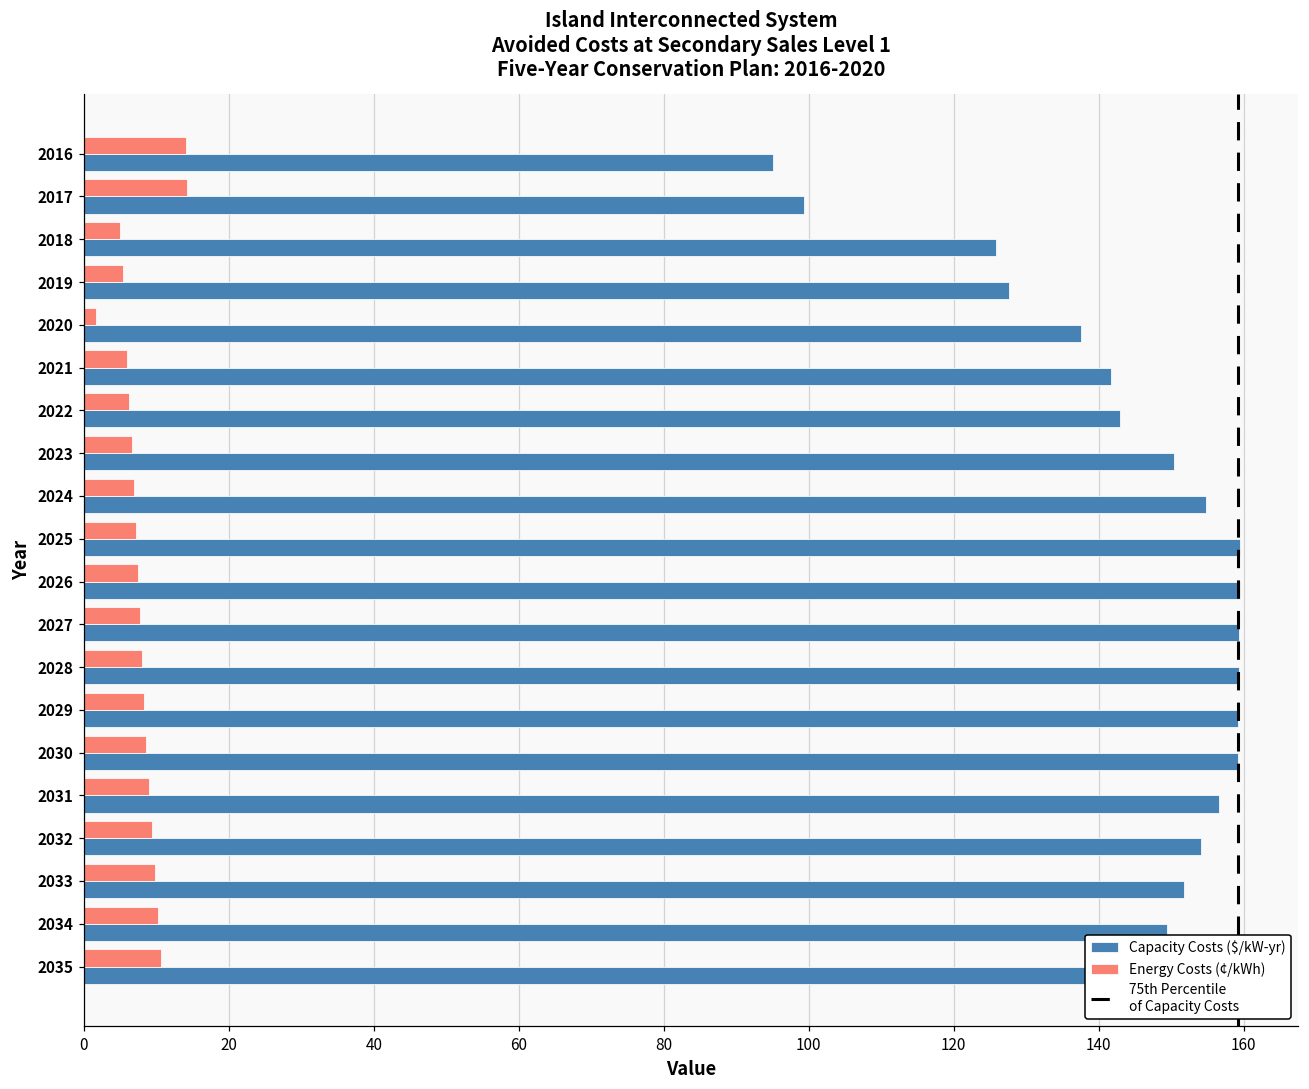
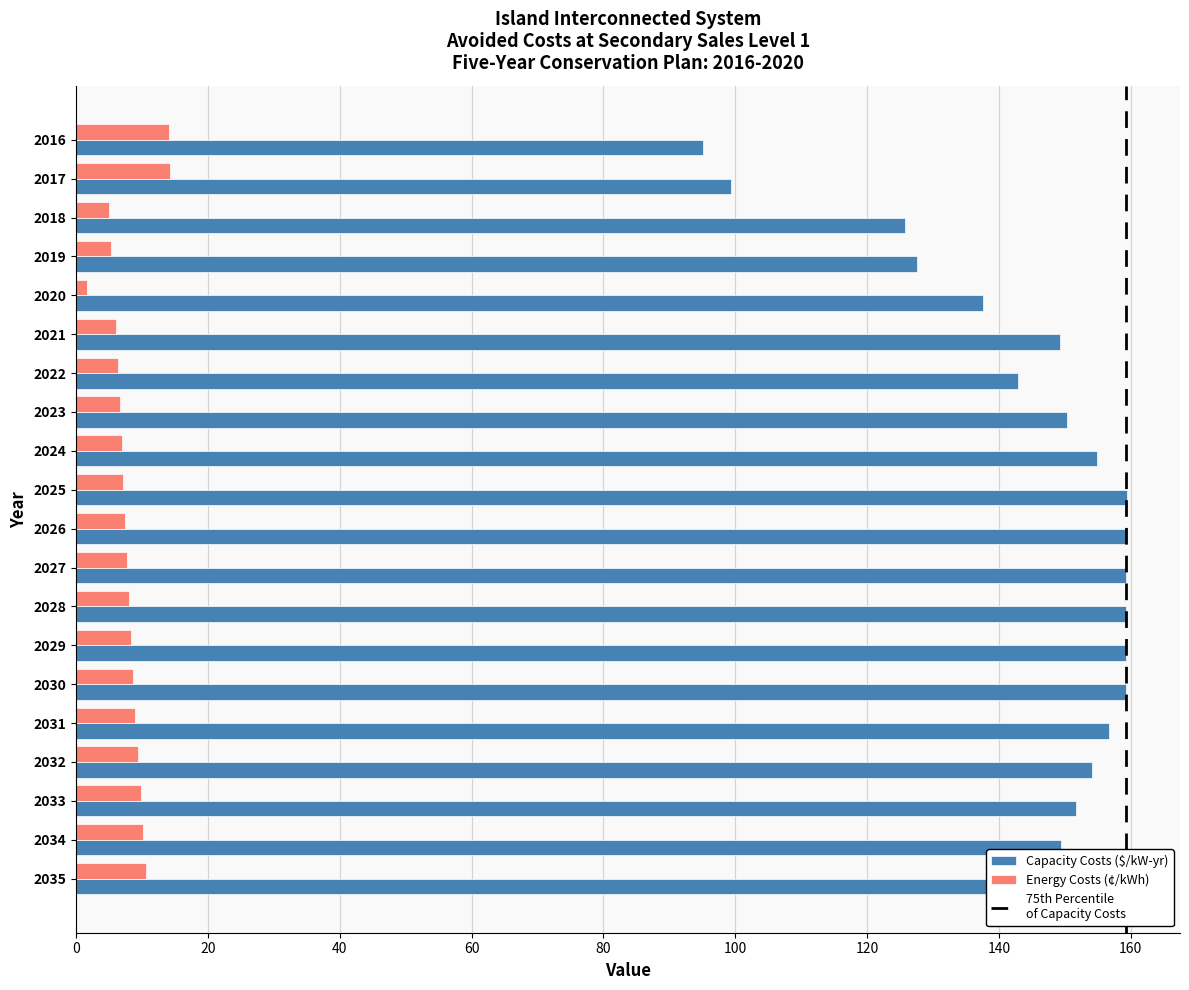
  {
    "Capacity Costs ($/kW-yr)": {
      "2016": 95,
      "2017": 99,
      "2018": 126,
      "2019": 128,
      "2020": 138,
-     "2021": 142,
+     "2021": 149,
      "2022": 143,
      "2023": 150,
      "2024": 155,
      "2025": 160,
      "2026": 159,
      "2027": 159,
      "2028": 159,
      "2029": 159,
      "2030": 159,
      "2031": 157,
      "2032": 154,
      "2033": 152,
      "2034": 149
    },
    "Energy Costs (¢/kWh)": {
      "2016": 14,
      "2017": 14,
      "2018": 5,
      "2019": 5,
      "2020": 2,
      "2021": 6,
      "2022": 6,
      "2023": 7,
      "2024": 7,
      "2025": 7,
      "2026": 7,
      "2027": 8,
      "2028": 8,
      "2029": 8,
      "2030": 9,
      "2031": 9,
      "2032": 9,
      "2033": 10,
      "2034": 10,
      "2035": 11
    }
  }
